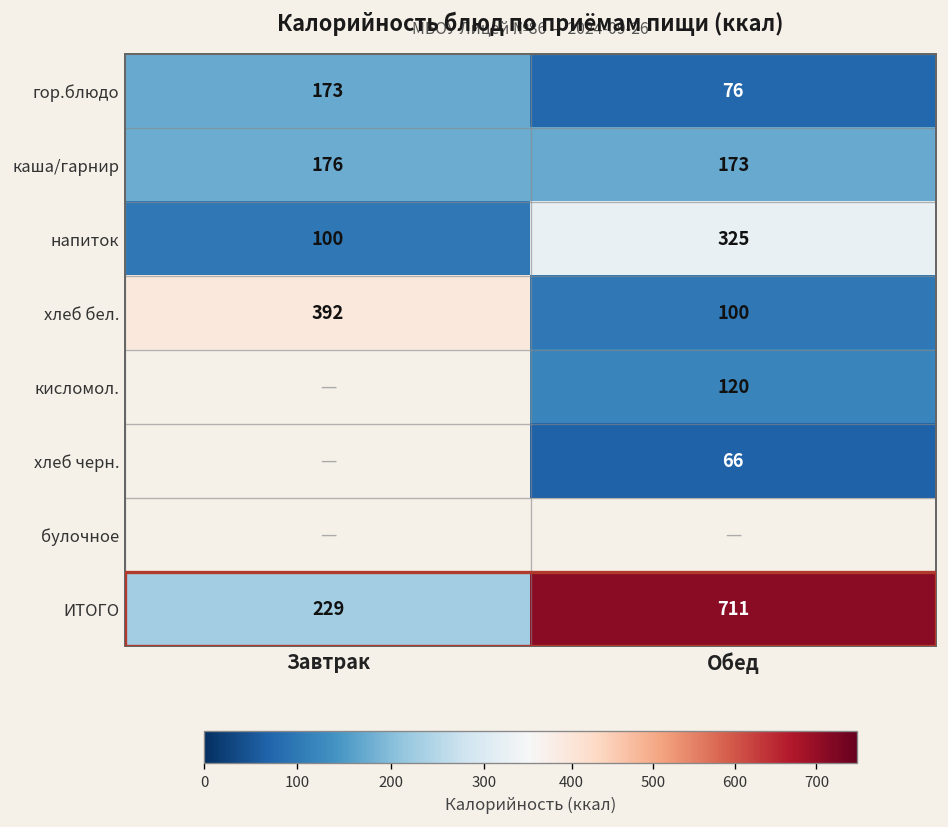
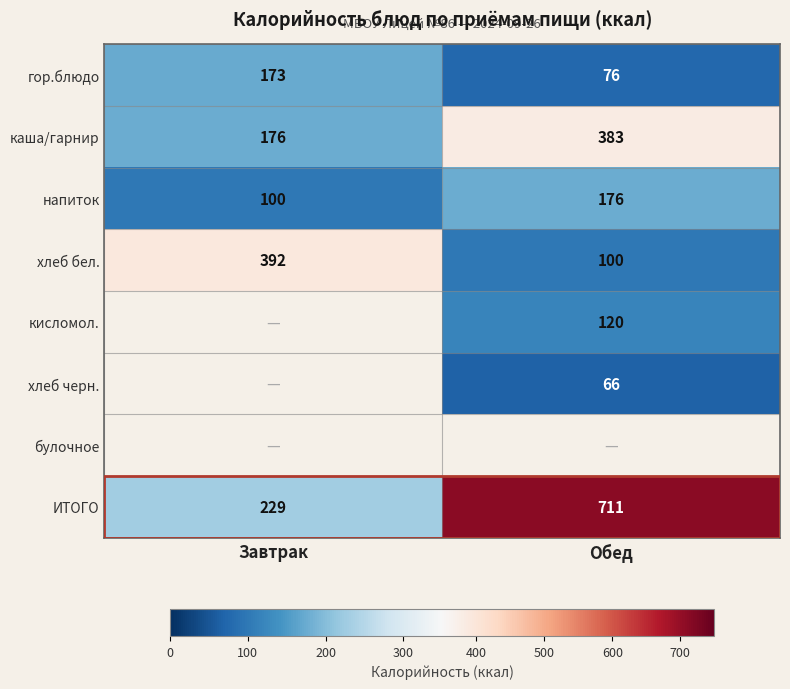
  {
    "гор.блюдо": {
      "Завтрак": 173,
      "Обед": 76
    },
    "каша/гарнир": {
      "Завтрак": 176,
-     "Обед": 173
+     "Обед": 383
    },
    "напиток": {
      "Завтрак": 100,
-     "Обед": 325
+     "Обед": 176
    },
    "хлеб бел.": {
      "Завтрак": 392,
      "Обед": 100
    },
    "кисломол.": {
      "Обед": 120
    },
    "хлеб черн.": {
      "Обед": 66
    },
    "ИТОГО": {
      "Завтрак": 229,
      "Обед": 711
    }
  }
